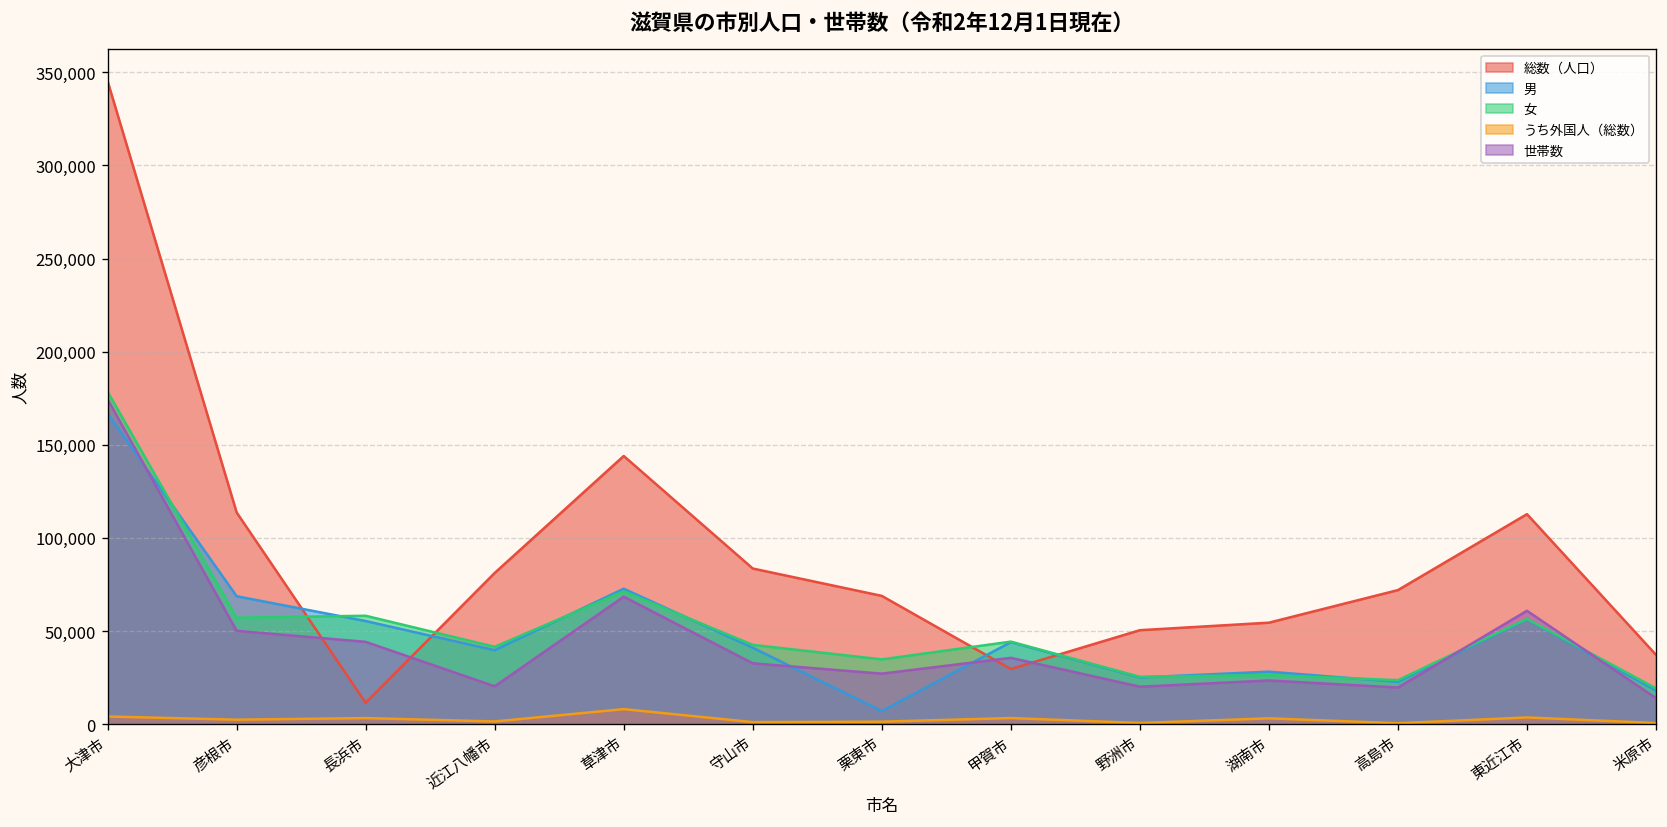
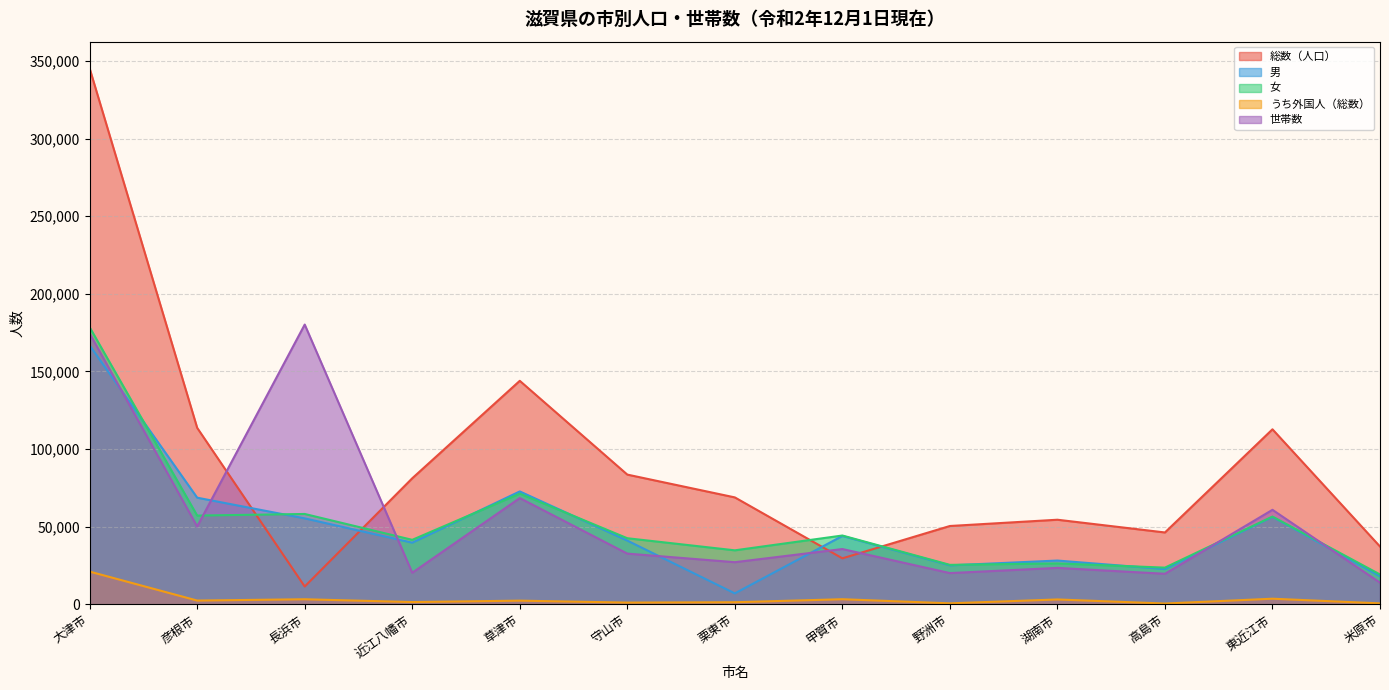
  {
    "総数（人口）": {
      "大津市": "345,000",
      "彦根市": "114,000",
      "長浜市": "11,000",
      "近江八幡市": "81,000",
      "草津市": "144,000",
      "守山市": "84,000",
      "栗東市": "69,000",
      "甲賀市": "30,000",
      "野洲市": "50,000",
      "湖南市": "54,000",
-     "高島市": "72,000",
+     "高島市": "46,000",
      "東近江市": "113,000",
      "米原市": "37,000"
    },
    "男": {
      "大津市": "167,000",
      "彦根市": "69,000",
      "長浜市": "55,000",
      "近江八幡市": "40,000",
      "栗東市": "7,000",
      "湖南市": "28,000"
    },
    "女": {
      "大津市": "178,000",
      "彦根市": "57,000",
      "長浜市": "58,000",
      "近江八幡市": "41,000",
      "栗東市": "35,000",
      "湖南市": "26,000"
    },
    "うち外国人（総数）": {
-     "大津市": "4,000",
+     "大津市": "21,000",
      "彦根市": "2,000",
      "長浜市": "3,000",
      "近江八幡市": "1,000",
-     "草津市": "8,000",
+     "草津市": "2,000",
      "守山市": "1,000",
      "栗東市": "1,000",
      "甲賀市": "3,000",
      "野洲市": "1,000",
      "湖南市": "3,000",
      "高島市": "0",
      "東近江市": "4,000",
      "米原市": "1,000"
    },
    "世帯数": {
      "大津市": "174,000",
      "彦根市": "50,000",
-     "長浜市": "44,000",
+     "長浜市": "180,000",
      "近江八幡市": "20,000",
      "草津市": "68,000",
      "守山市": "33,000",
      "栗東市": "27,000",
      "甲賀市": "36,000",
      "野洲市": "20,000",
      "湖南市": "23,000",
      "高島市": "20,000",
      "東近江市": "61,000",
      "米原市": "14,000"
    }
  }
